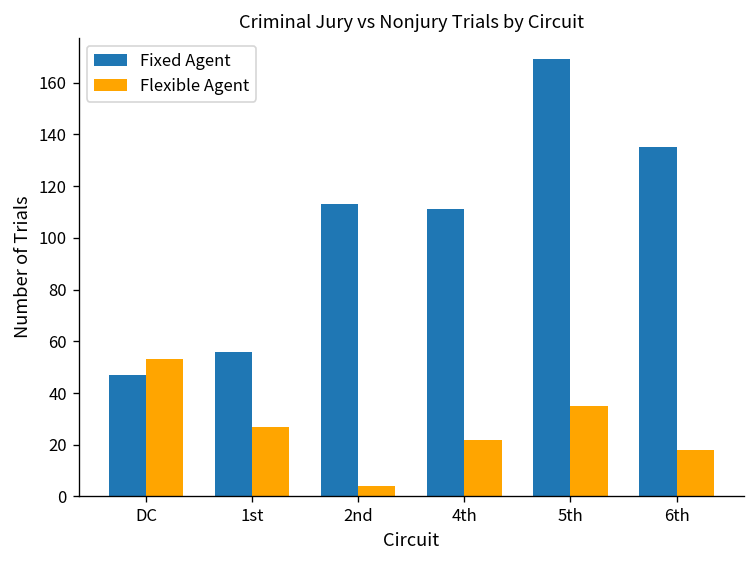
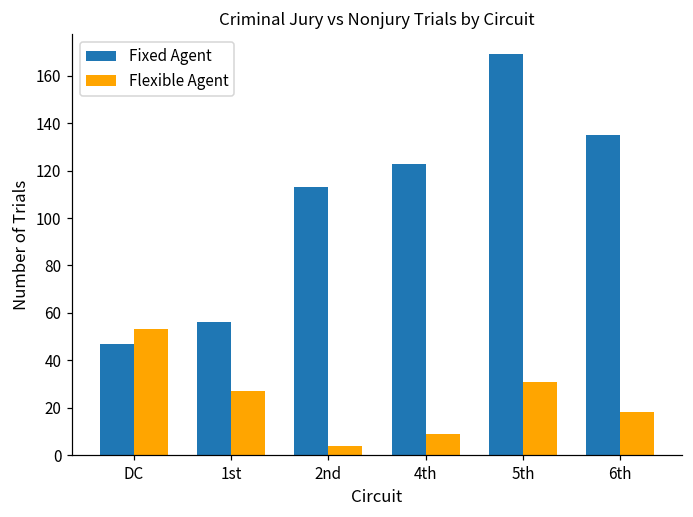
  {
    "Fixed Agent": {
      "DC": 47,
      "1st": 56,
      "2nd": 113,
-     "4th": 111,
+     "4th": 123,
      "5th": 169,
      "6th": 135
    },
    "Flexible Agent": {
      "DC": 53,
      "1st": 27,
      "2nd": 4,
-     "4th": 22,
-     "5th": 35,
+     "4th": 9,
+     "5th": 31,
      "6th": 18
    }
  }
